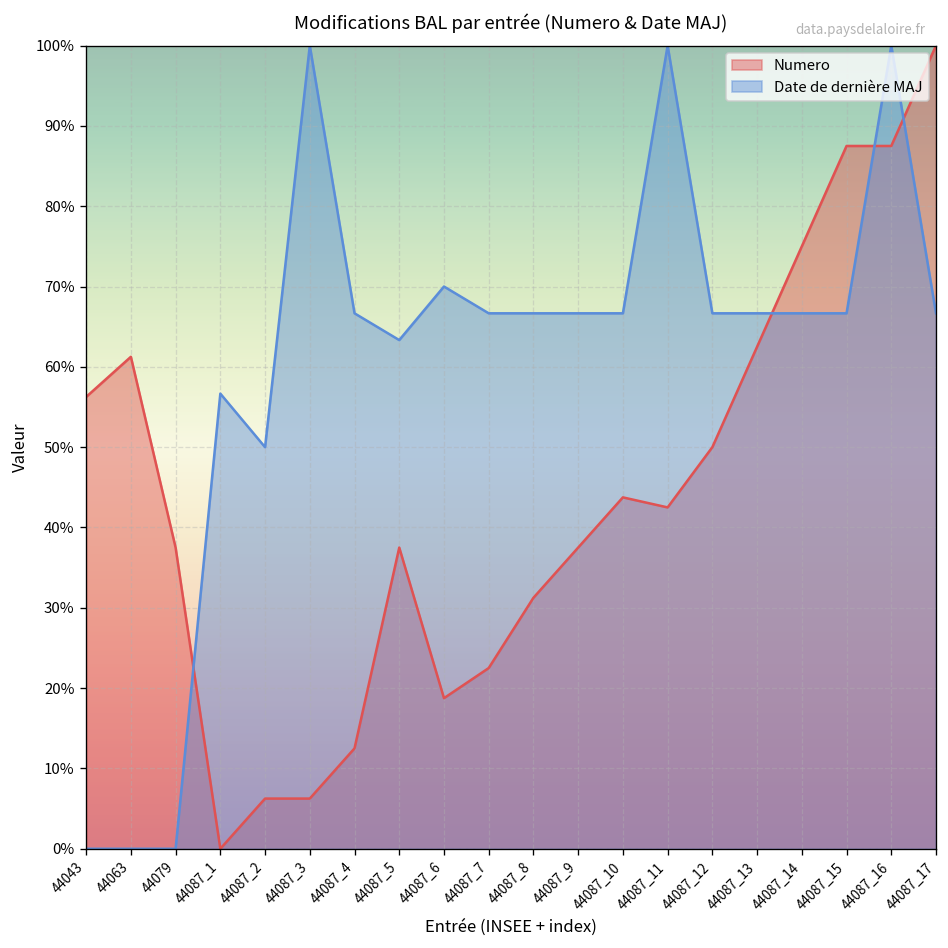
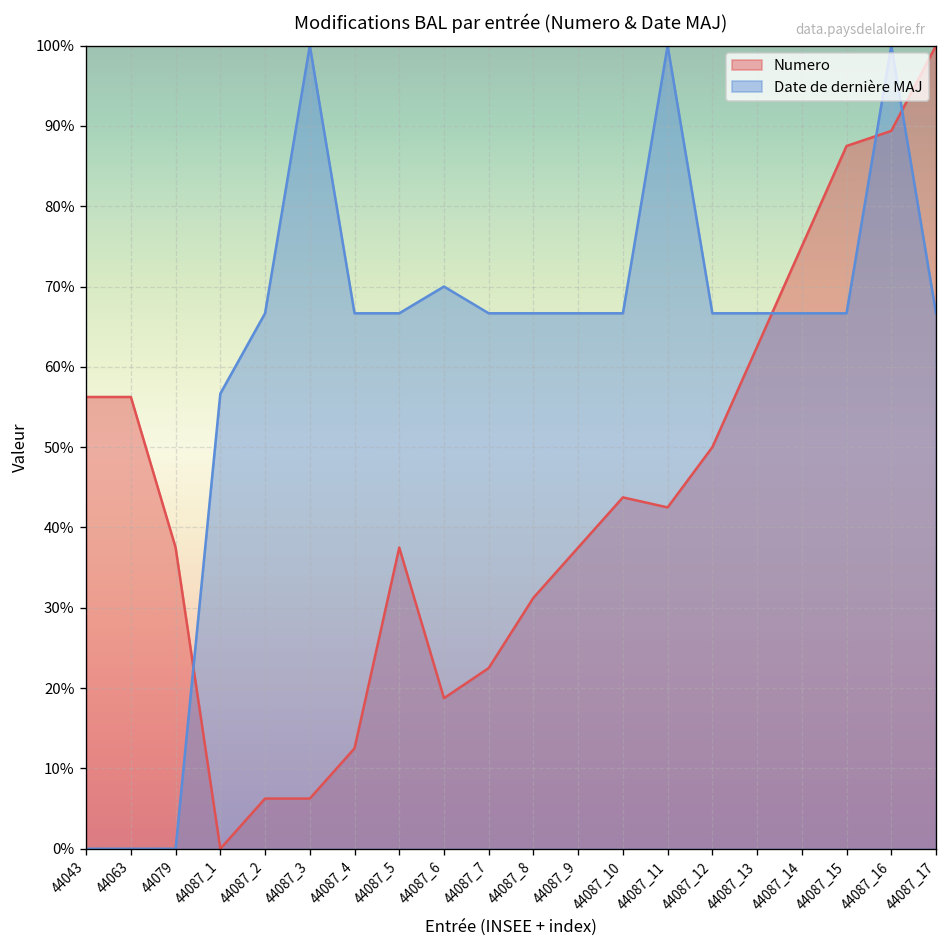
  {
    "Numero": {
      "44043": "56%",
-     "44063": "61%",
+     "44063": "56%",
      "44079": "38%",
      "44087_1": "0%",
      "44087_2": "6%",
      "44087_3": "6%",
      "44087_4": "13%",
      "44087_5": "38%",
      "44087_6": "19%",
      "44087_7": "22%",
      "44087_8": "31%",
      "44087_9": "38%",
      "44087_10": "44%",
      "44087_11": "43%",
      "44087_12": "50%",
      "44087_13": "63%",
      "44087_14": "75%",
      "44087_15": "88%",
-     "44087_16": "88%",
+     "44087_16": "89%",
      "44087_17": "100%"
    },
    "Date de dernière MAJ": {
      "44043": "0%",
      "44063": "0%",
      "44079": "0%",
      "44087_1": "57%",
-     "44087_2": "50%",
+     "44087_2": "67%",
      "44087_3": "100%",
      "44087_4": "67%",
-     "44087_5": "63%",
+     "44087_5": "67%",
      "44087_6": "70%",
      "44087_7": "67%",
      "44087_8": "67%",
      "44087_9": "67%",
      "44087_10": "67%",
      "44087_11": "100%",
      "44087_12": "67%",
      "44087_13": "67%",
      "44087_14": "67%",
      "44087_15": "67%",
      "44087_16": "100%",
      "44087_17": "67%"
    }
  }
